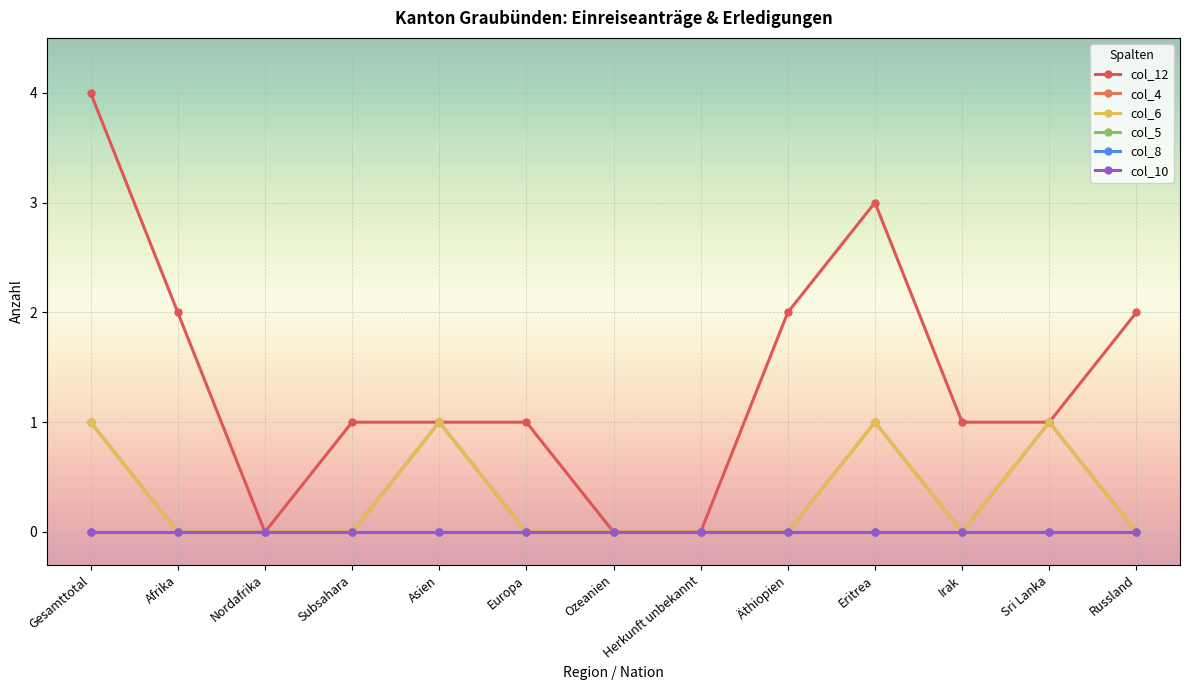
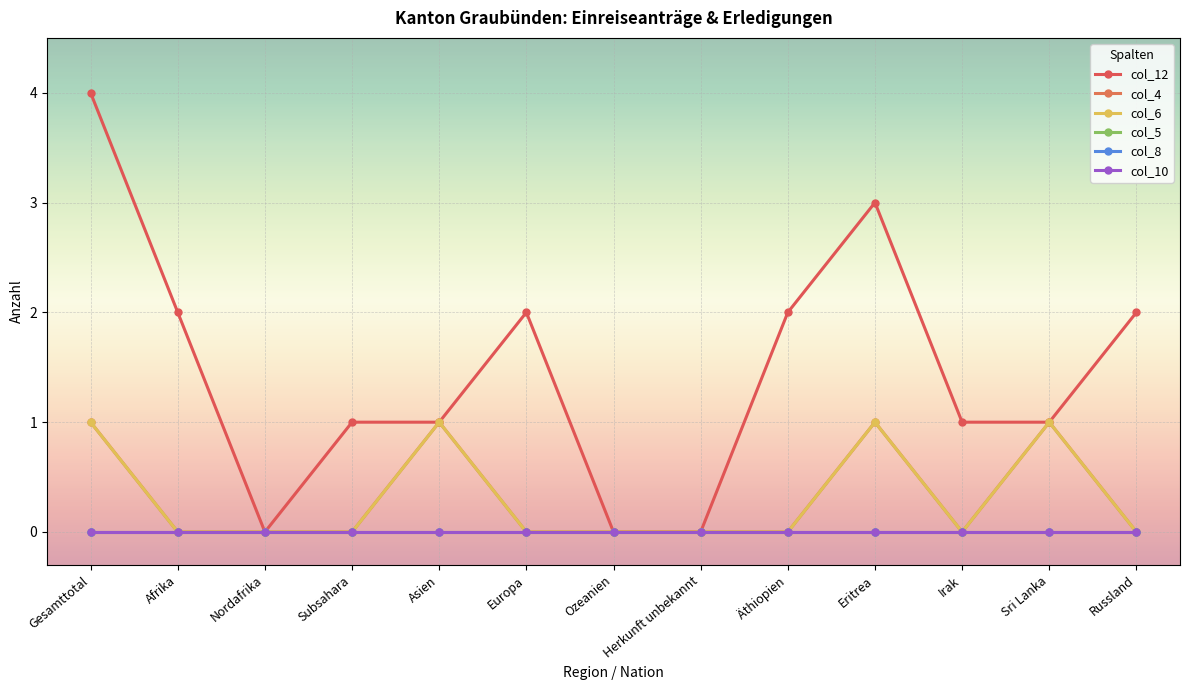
  {
    "col_12": {
      "Gesamttotal": 4,
      "Afrika": 2,
      "Subsahara": 1,
-     "Europa": 1,
+     "Europa": 2,
      "Äthiopien": 2,
      "Eritrea": 3,
      "Irak": 1,
      "Russland": 2
    },
    "col_6": {
      "Gesamttotal": 1,
      "Eritrea": 1
    },
    "col_10": {
      "Gesamttotal": 0,
      "Asien": 0,
      "Eritrea": 0,
      "Sri Lanka": 0
    }
  }
